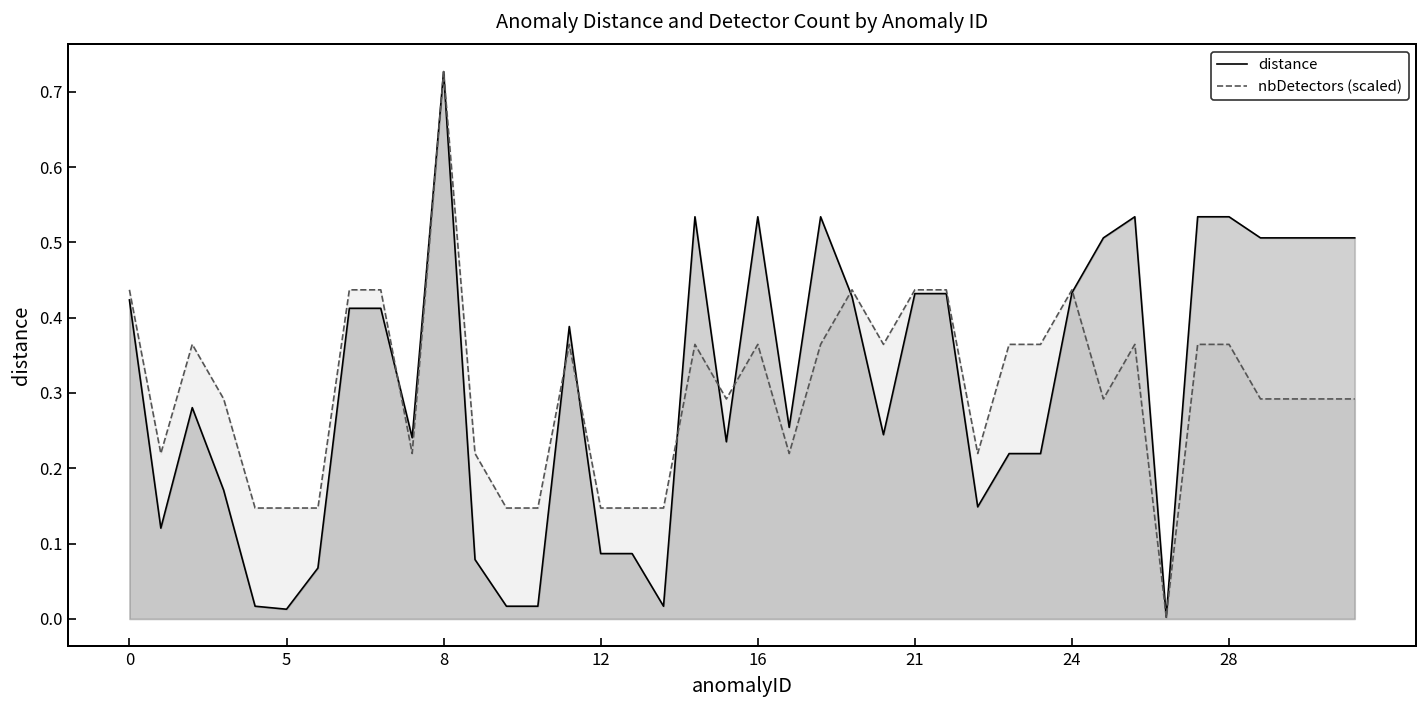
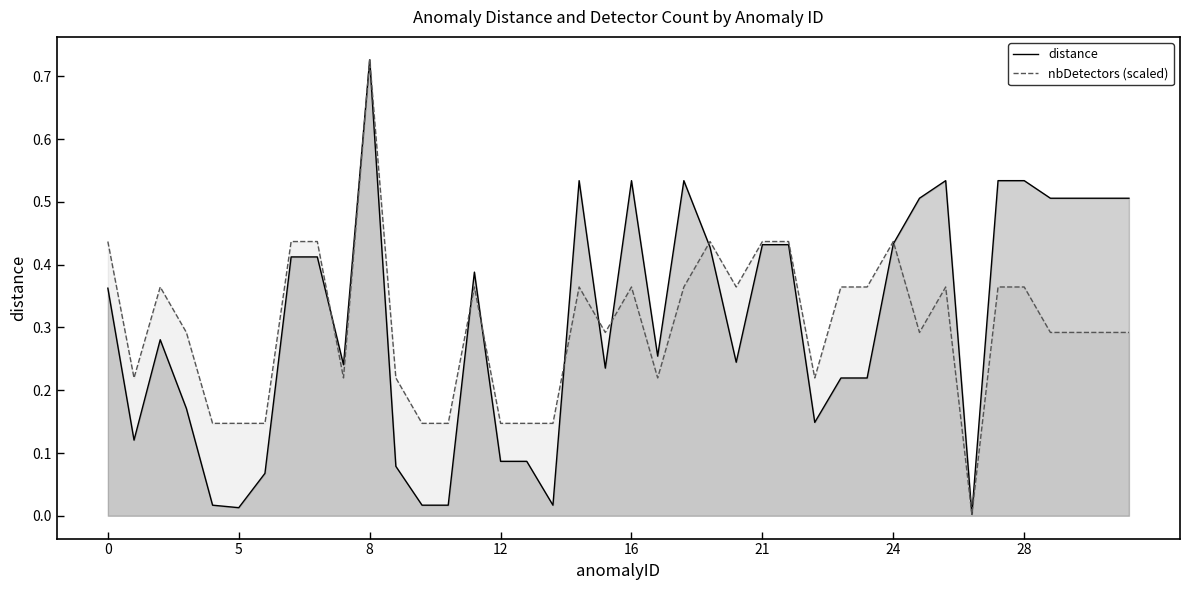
  {
    "distance": {
-     "0": 0.42,
+     "0": 0.36,
      "5": 0.01
    },
    "nbDetectors (scaled)": {
      "0": 0.44,
      "5": 0.15
    }
  }
